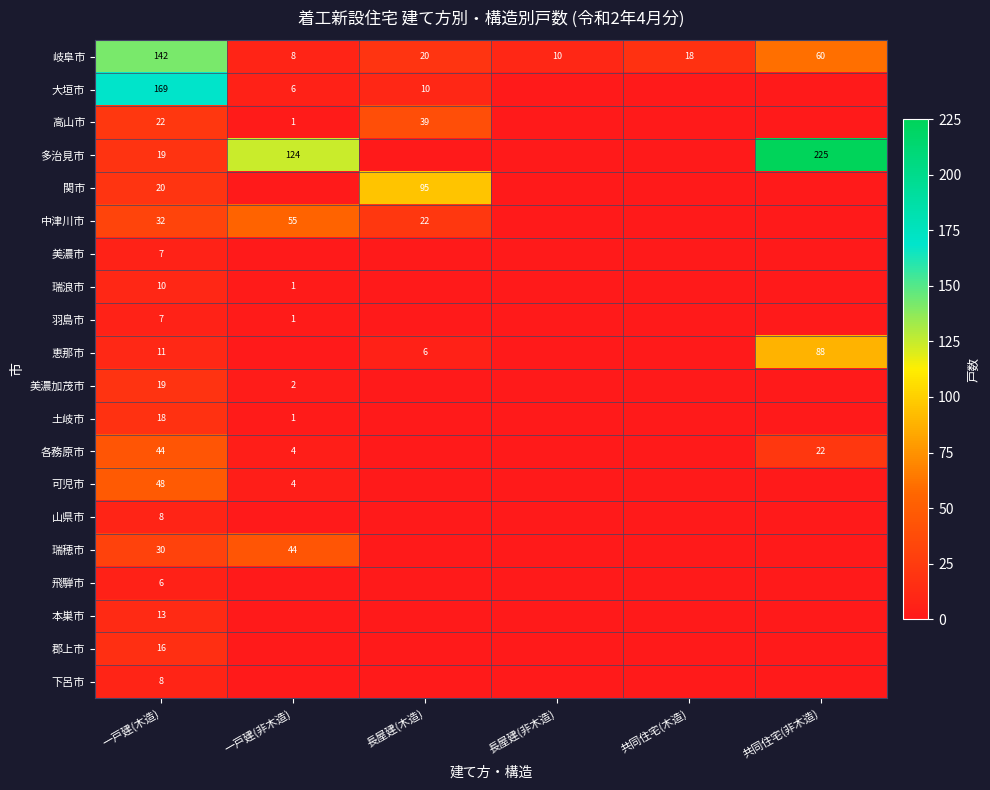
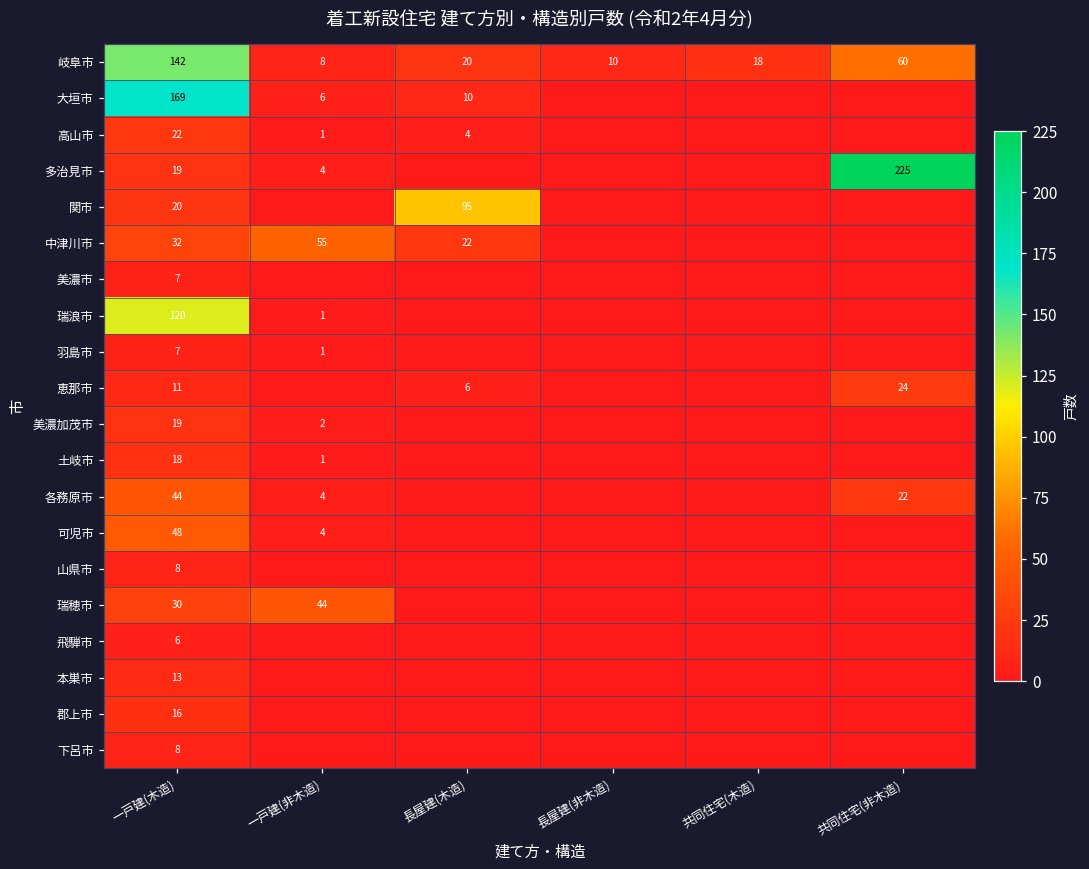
  {
    "岐阜市": {
      "一戸建(木造)": 142,
      "一戸建(非木造)": 8,
      "長屋建(木造)": 20,
      "長屋建(非木造)": 10,
      "共同住宅(木造)": 18,
      "共同住宅(非木造)": 60
    },
    "大垣市": {
      "一戸建(木造)": 169,
      "一戸建(非木造)": 6,
      "長屋建(木造)": 10
    },
    "高山市": {
      "一戸建(木造)": 22,
      "一戸建(非木造)": 1,
-     "長屋建(木造)": 39
+     "長屋建(木造)": 4
    },
    "多治見市": {
      "一戸建(木造)": 19,
-     "一戸建(非木造)": 124,
+     "一戸建(非木造)": 4,
      "共同住宅(非木造)": 225
    },
    "関市": {
      "一戸建(木造)": 20,
      "長屋建(木造)": 95
    },
    "中津川市": {
      "一戸建(木造)": 32,
      "一戸建(非木造)": 55,
      "長屋建(木造)": 22
    },
    "美濃市": {
      "一戸建(木造)": 7
    },
    "瑞浪市": {
-     "一戸建(木造)": 10,
+     "一戸建(木造)": 120,
      "一戸建(非木造)": 1
    },
    "羽島市": {
      "一戸建(木造)": 7,
      "一戸建(非木造)": 1
    },
    "恵那市": {
      "一戸建(木造)": 11,
      "長屋建(木造)": 6,
-     "共同住宅(非木造)": 88
+     "共同住宅(非木造)": 24
    },
    "美濃加茂市": {
      "一戸建(木造)": 19,
      "一戸建(非木造)": 2
    },
    "土岐市": {
      "一戸建(木造)": 18,
      "一戸建(非木造)": 1
    },
    "各務原市": {
      "一戸建(木造)": 44,
      "一戸建(非木造)": 4,
      "共同住宅(非木造)": 22
    },
    "可児市": {
      "一戸建(木造)": 48,
      "一戸建(非木造)": 4
    },
    "山県市": {
      "一戸建(木造)": 8
    },
    "瑞穂市": {
      "一戸建(木造)": 30,
      "一戸建(非木造)": 44
    },
    "飛騨市": {
      "一戸建(木造)": 6
    },
    "本巣市": {
      "一戸建(木造)": 13
    },
    "郡上市": {
      "一戸建(木造)": 16
    },
    "下呂市": {
      "一戸建(木造)": 8
    }
  }
